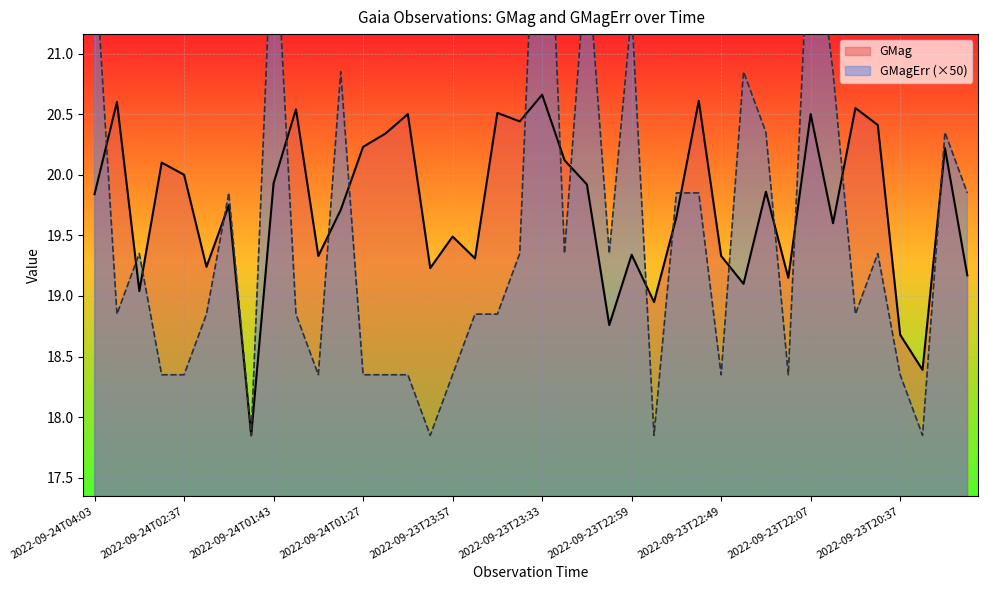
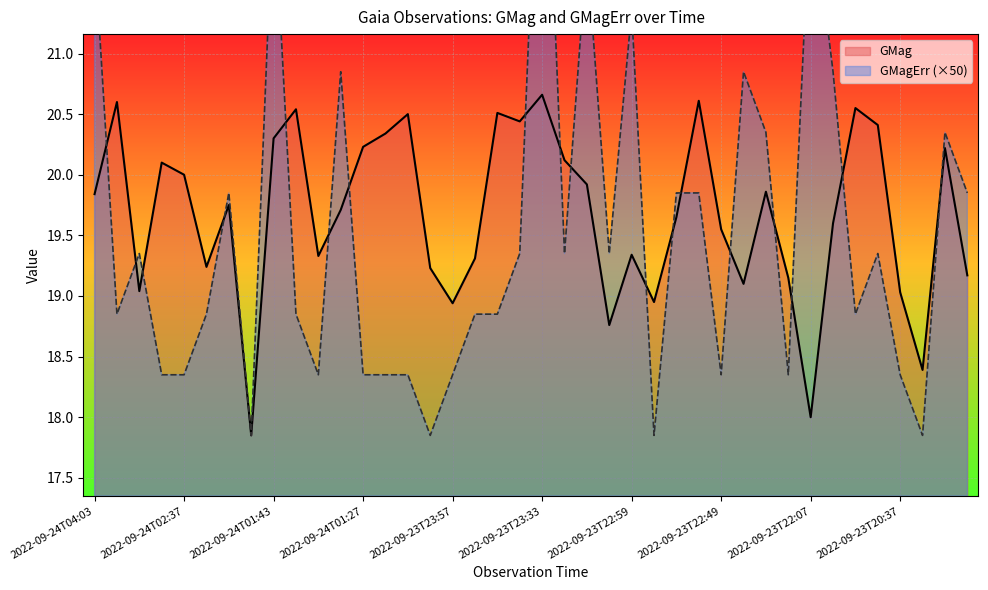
  {
    "GMag": {
      "2022-09-24T04:03": 19.84,
-     "2022-09-24T01:43": 19.93,
-     "2022-09-23T23:57": 19.49,
+     "2022-09-24T01:43": 20.30,
+     "2022-09-23T23:57": 18.94,
      "2022-09-23T23:33": 20.66,
      "2022-09-23T22:59": 19.34,
-     "2022-09-23T22:49": 19.33,
-     "2022-09-23T22:07": 20.5,
-     "2022-09-23T20:37": 18.68
+     "2022-09-23T22:49": 19.55,
+     "2022-09-23T22:07": 18.0,
+     "2022-09-23T20:37": 19.03
    },
    "GMagErr (×50)": {
      "2022-09-23T23:57": 18.35,
      "2022-09-23T22:49": 18.35,
      "2022-09-23T20:37": 18.35
    }
  }
